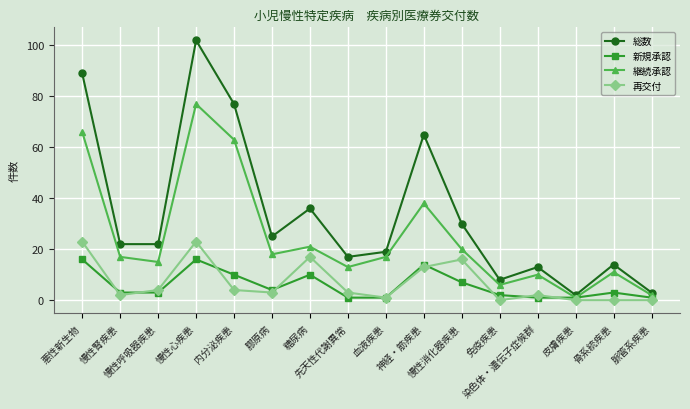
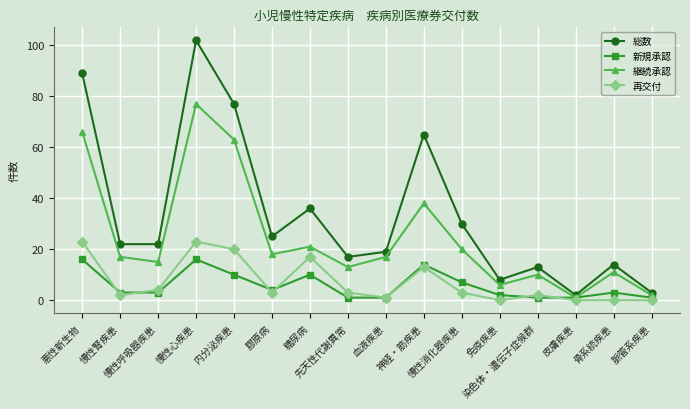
  {
    "再交付": {
      "悪性新生物": 23,
      "慢性腎疾患": 2,
      "慢性心疾患": 23,
-     "内分泌疾患": 4,
+     "内分泌疾患": 20,
      "糖尿病": 17,
      "先天性代謝異常": 3,
      "神経・筋疾患": 13,
-     "慢性消化器疾患": 16,
+     "慢性消化器疾患": 3,
      "免疫疾患": 0,
      "皮膚疾患": 0,
      "骨系統疾患": 0,
      "脈管系疾患": 0
    }
  }
